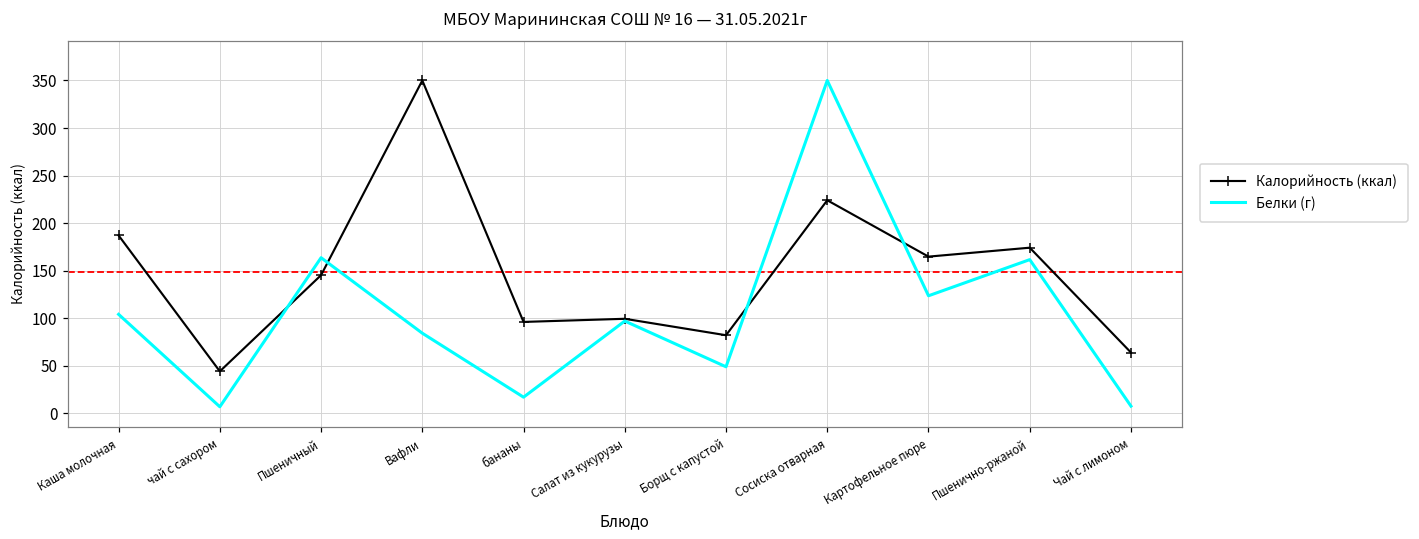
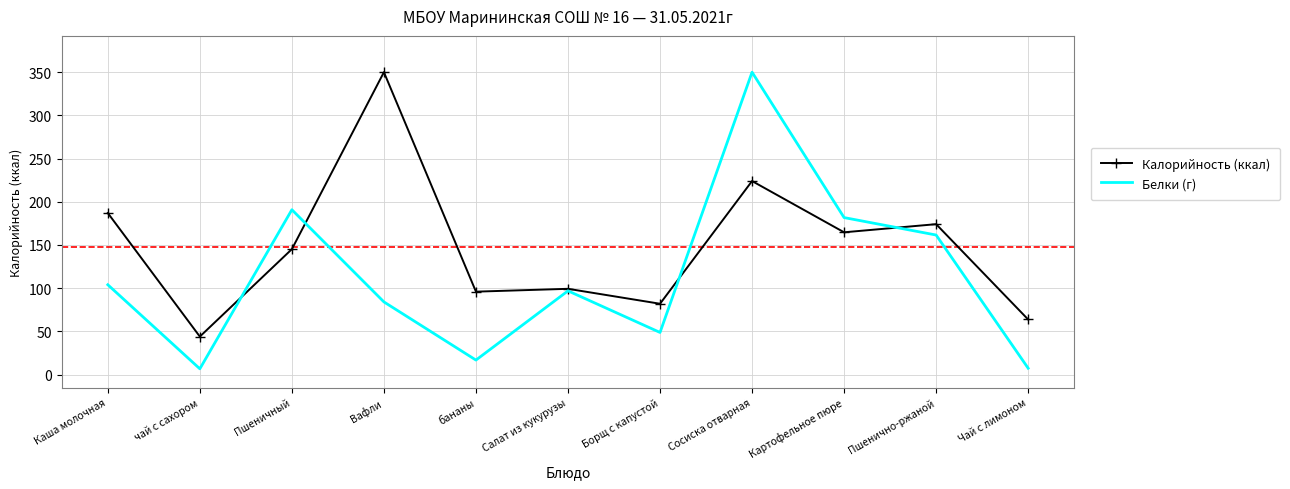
  {
    "Калорийность (ккал)": {
      "Каша молочная": 190,
      "чай с сахором": 40,
      "Пшеничный": 150,
      "Вафли": 350,
      "бананы": 100,
      "Борщ с капустой": 80,
      "Сосиска отварная": 220,
      "Картофельное пюре": 160,
      "Пшенично-ржаной": 170,
      "Чай с лимоном": 60
    },
    "Белки (г)": {
      "Каша молочная": 100,
      "чай с сахором": 10,
-     "Пшеничный": 160,
+     "Пшеничный": 190,
      "Вафли": 80,
      "бананы": 20,
      "Борщ с капустой": 50,
      "Сосиска отварная": 350,
-     "Картофельное пюре": 120,
+     "Картофельное пюре": 180,
      "Пшенично-ржаной": 160,
      "Чай с лимоном": 10
    }
  }
